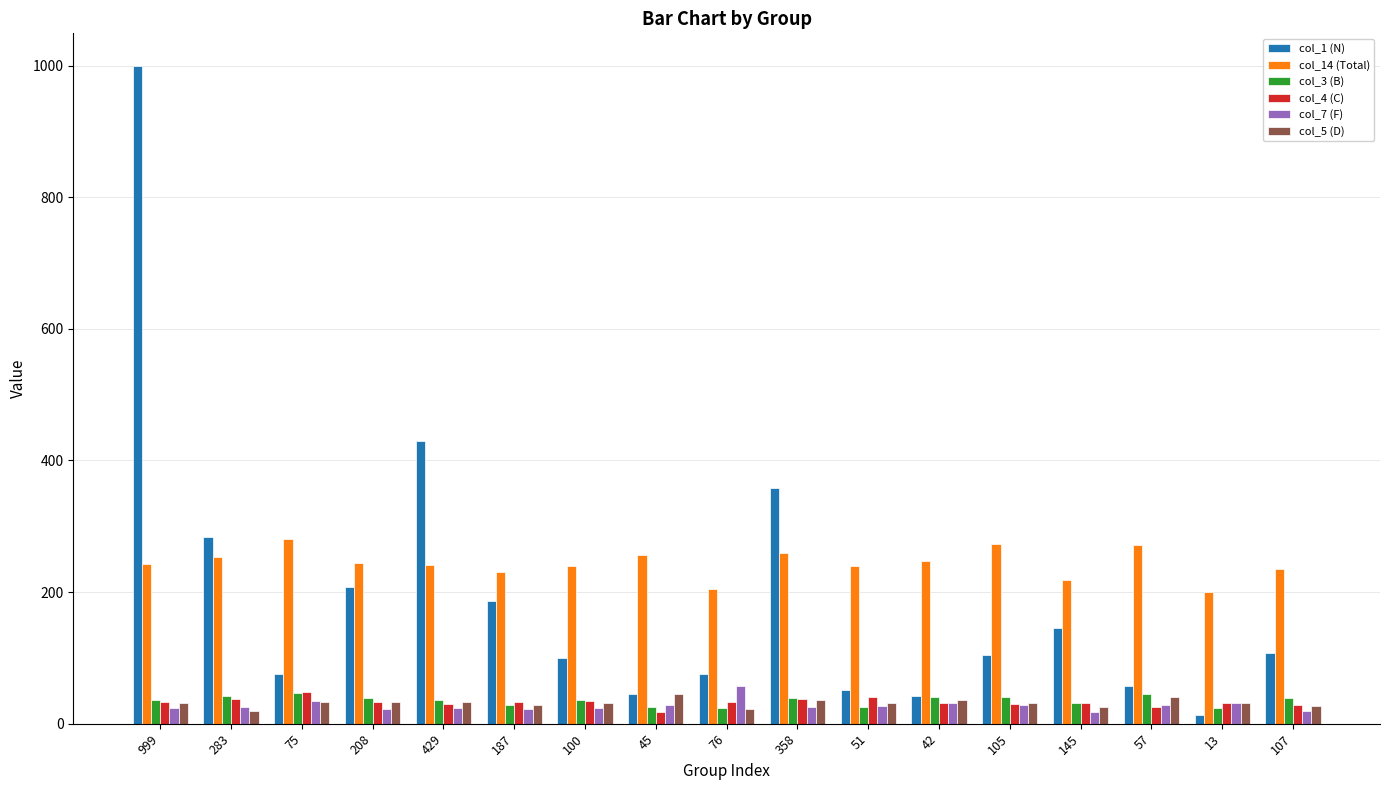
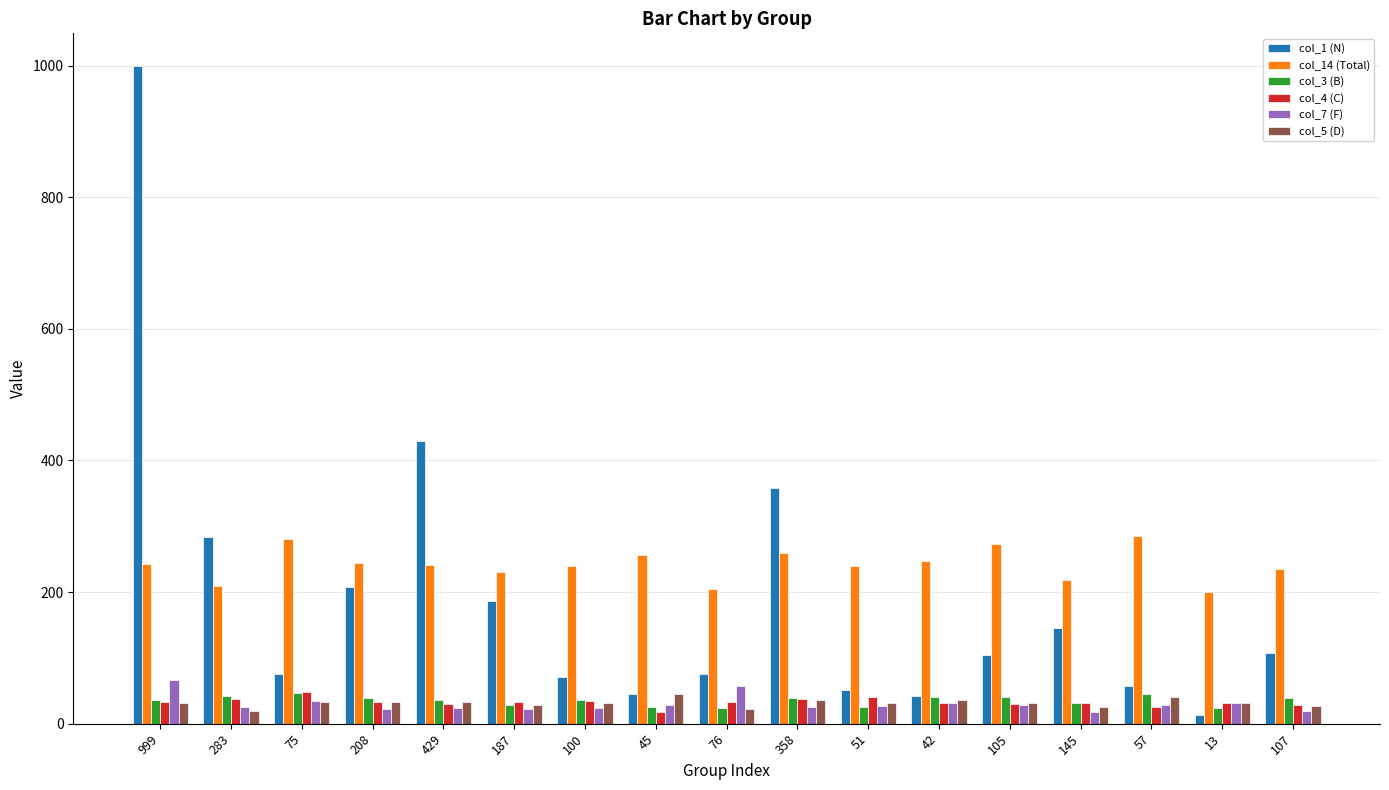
  {
    "col_1 (N)": {
      "999": 1000,
      "283": 280,
      "75": 80,
      "208": 210,
      "429": 430,
      "187": 190,
-     "100": 100,
+     "100": 70,
      "45": 50,
      "76": 80,
      "358": 360,
      "51": 50,
      "42": 40,
      "105": 110,
      "145": 150,
      "57": 60,
      "13": 10,
      "107": 110
    },
    "col_14 (Total)": {
      "999": 240,
-     "283": 250,
+     "283": 210,
      "75": 280,
      "208": 240,
      "429": 240,
      "187": 230,
      "100": 240,
      "45": 260,
      "76": 200,
      "358": 260,
      "51": 240,
      "42": 250,
      "105": 270,
      "145": 220,
-     "57": 270,
+     "57": 290,
      "13": 200,
      "107": 230
    },
    "col_3 (B)": {
      "999": 40,
      "283": 40,
      "75": 50,
      "208": 40,
      "429": 40,
      "187": 30,
      "100": 40,
      "45": 30,
      "76": 20,
      "358": 40,
      "51": 30,
      "42": 40,
      "105": 40,
      "145": 30,
      "57": 50,
      "13": 20,
      "107": 40
    },
    "col_4 (C)": {
      "999": 30,
      "283": 40,
      "75": 50,
      "208": 30,
      "429": 30,
      "187": 30,
      "100": 30,
      "45": 20,
      "76": 30,
      "358": 40,
      "51": 40,
      "42": 30,
      "105": 30,
      "145": 30,
      "57": 20,
      "13": 30,
      "107": 30
    },
    "col_7 (F)": {
-     "999": 20,
+     "999": 70,
      "283": 30,
      "75": 30,
      "208": 20,
      "429": 20,
      "187": 20,
      "100": 20,
      "45": 30,
      "76": 60,
      "358": 20,
      "51": 30,
      "42": 30,
      "105": 30,
      "145": 20,
      "57": 30,
      "13": 30,
      "107": 20
    },
    "col_5 (D)": {
      "999": 30,
      "283": 20,
      "75": 30,
      "208": 30,
      "429": 30,
      "187": 30,
      "100": 30,
      "45": 40,
      "76": 20,
      "358": 40,
      "51": 30,
      "42": 40,
      "105": 30,
      "145": 30,
      "57": 40,
      "13": 30,
      "107": 30
    }
  }
